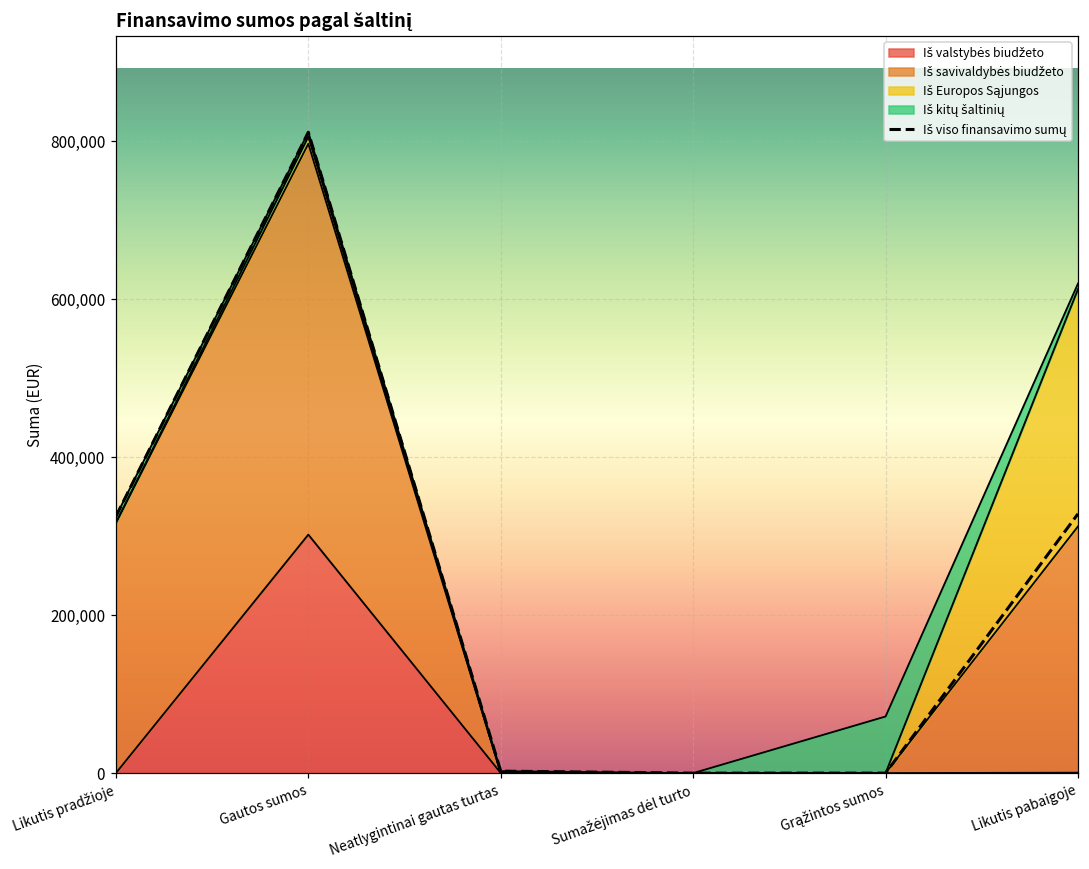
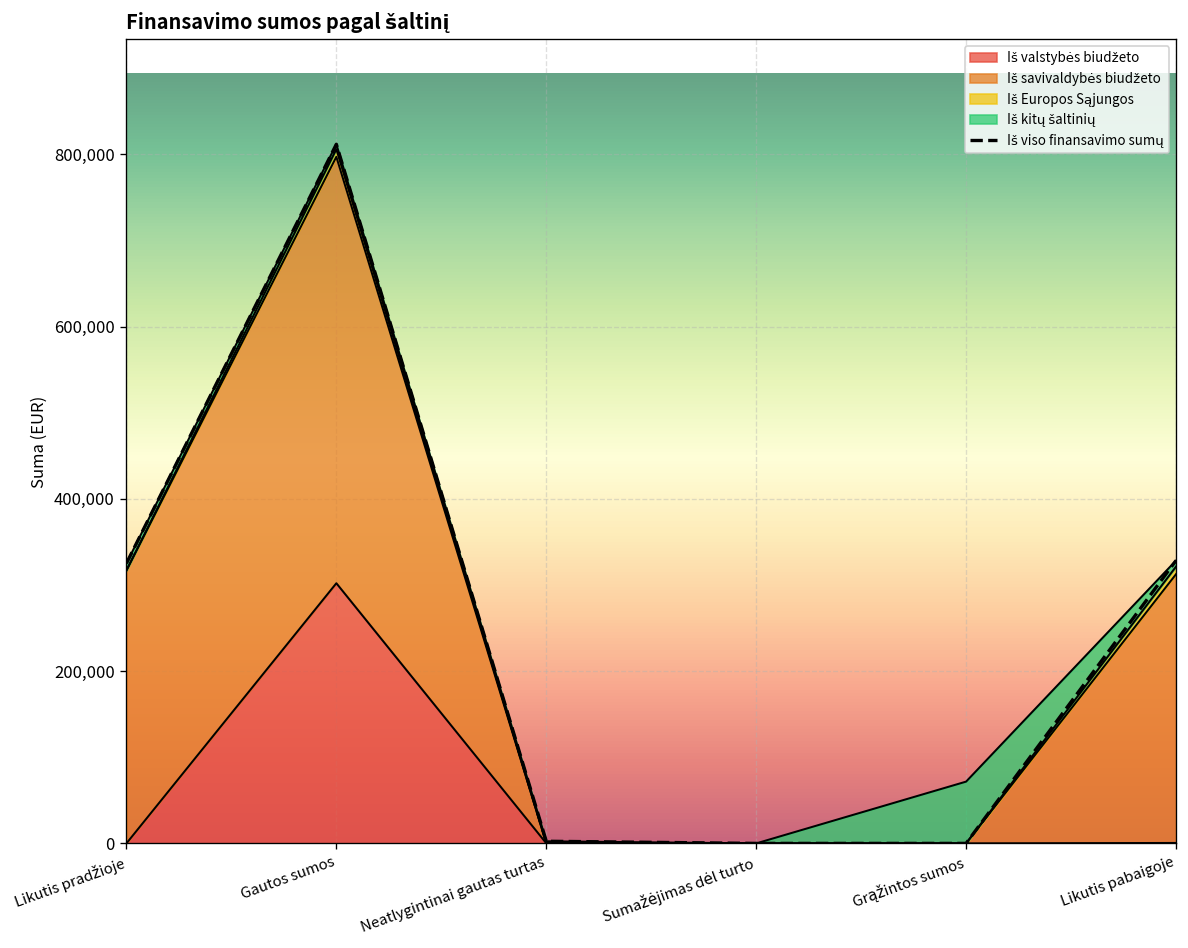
  {
    "Iš Europos Sąjungos": {
      "Gautos sumos": "10,000",
-     "Likutis pabaigoje": "300,000"
+     "Likutis pabaigoje": "10,000"
    },
    "Iš kitų šaltinių": {
      "Grąžintos sumos": "70,000"
    }
  }
